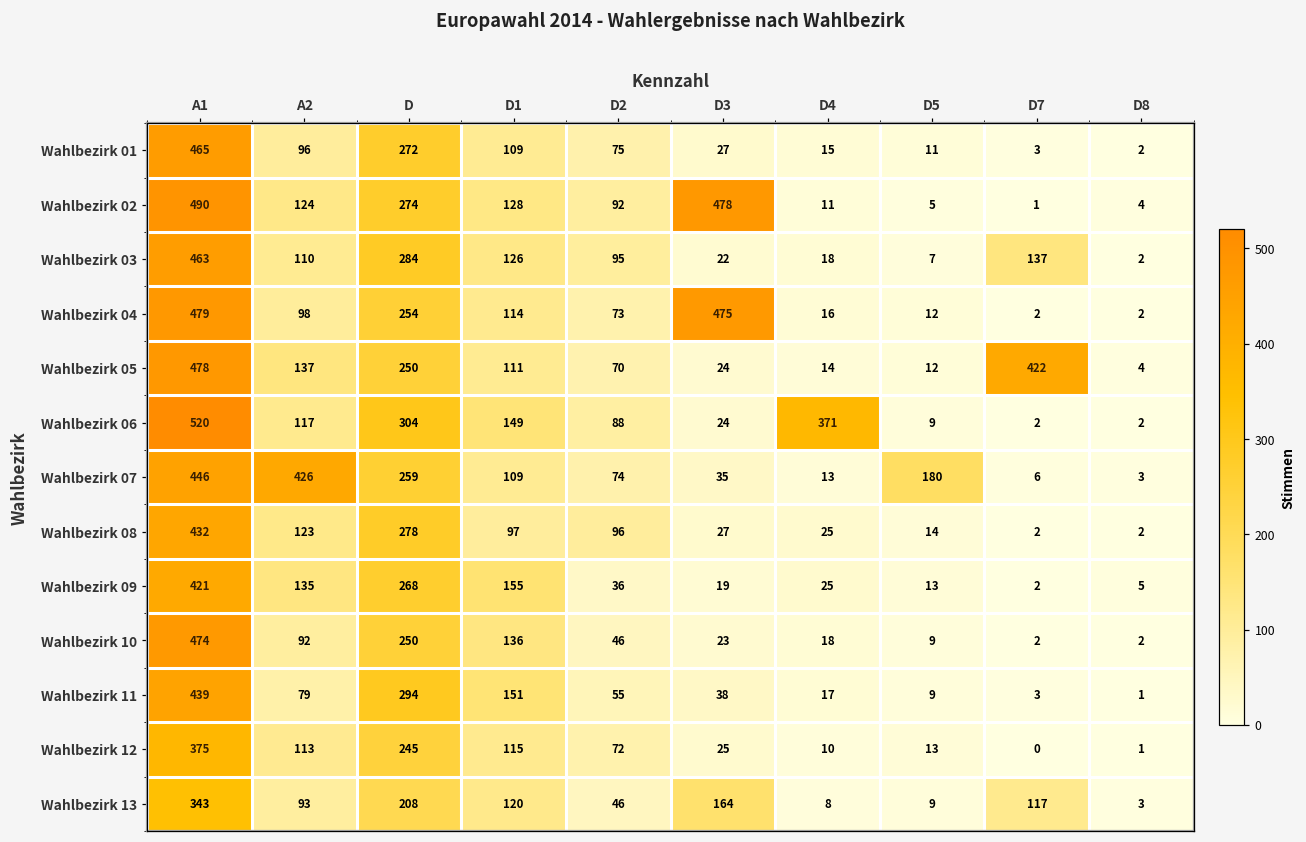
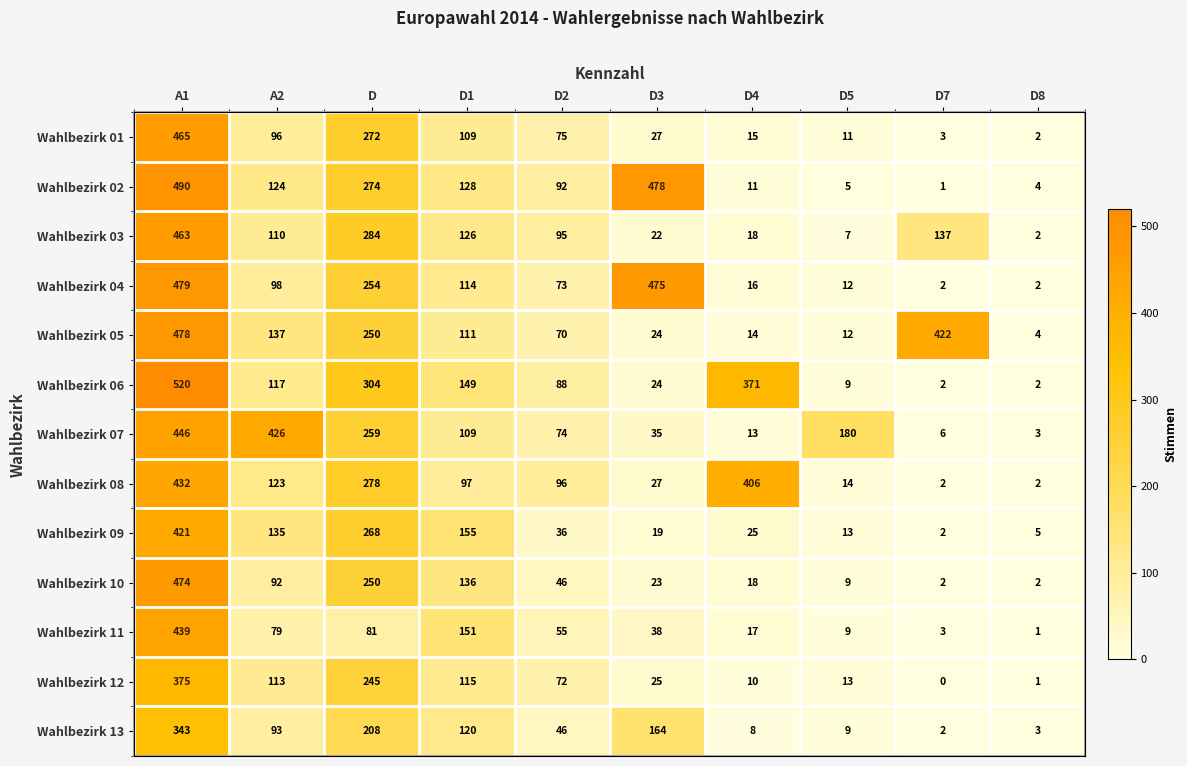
  {
    "Wahlbezirk 01": {
      "A1": 465,
      "A2": 96,
      "D": 272,
      "D1": 109,
      "D2": 75,
      "D3": 27,
      "D4": 15,
      "D5": 11,
      "D7": 3,
      "D8": 2
    },
    "Wahlbezirk 02": {
      "A1": 490,
      "A2": 124,
      "D": 274,
      "D1": 128,
      "D2": 92,
      "D3": 478,
      "D4": 11,
      "D5": 5,
      "D7": 1,
      "D8": 4
    },
    "Wahlbezirk 03": {
      "A1": 463,
      "A2": 110,
      "D": 284,
      "D1": 126,
      "D2": 95,
      "D3": 22,
      "D4": 18,
      "D5": 7,
      "D7": 137,
      "D8": 2
    },
    "Wahlbezirk 04": {
      "A1": 479,
      "A2": 98,
      "D": 254,
      "D1": 114,
      "D2": 73,
      "D3": 475,
      "D4": 16,
      "D5": 12,
      "D7": 2,
      "D8": 2
    },
    "Wahlbezirk 05": {
      "A1": 478,
      "A2": 137,
      "D": 250,
      "D1": 111,
      "D2": 70,
      "D3": 24,
      "D4": 14,
      "D5": 12,
      "D7": 422,
      "D8": 4
    },
    "Wahlbezirk 06": {
      "A1": 520,
      "A2": 117,
      "D": 304,
      "D1": 149,
      "D2": 88,
      "D3": 24,
      "D4": 371,
      "D5": 9,
      "D7": 2,
      "D8": 2
    },
    "Wahlbezirk 07": {
      "A1": 446,
      "A2": 426,
      "D": 259,
      "D1": 109,
      "D2": 74,
      "D3": 35,
      "D4": 13,
      "D5": 180,
      "D7": 6,
      "D8": 3
    },
    "Wahlbezirk 08": {
      "A1": 432,
      "A2": 123,
      "D": 278,
      "D1": 97,
      "D2": 96,
      "D3": 27,
-     "D4": 25,
+     "D4": 406,
      "D5": 14,
      "D7": 2,
      "D8": 2
    },
    "Wahlbezirk 09": {
      "A1": 421,
      "A2": 135,
      "D": 268,
      "D1": 155,
      "D2": 36,
      "D3": 19,
      "D4": 25,
      "D5": 13,
      "D7": 2,
      "D8": 5
    },
    "Wahlbezirk 10": {
      "A1": 474,
      "A2": 92,
      "D": 250,
      "D1": 136,
      "D2": 46,
      "D3": 23,
      "D4": 18,
      "D5": 9,
      "D7": 2,
      "D8": 2
    },
    "Wahlbezirk 11": {
      "A1": 439,
      "A2": 79,
-     "D": 294,
+     "D": 81,
      "D1": 151,
      "D2": 55,
      "D3": 38,
      "D4": 17,
      "D5": 9,
      "D7": 3,
      "D8": 1
    },
    "Wahlbezirk 12": {
      "A1": 375,
      "A2": 113,
      "D": 245,
      "D1": 115,
      "D2": 72,
      "D3": 25,
      "D4": 10,
      "D5": 13,
      "D7": 0,
      "D8": 1
    },
    "Wahlbezirk 13": {
      "A1": 343,
      "A2": 93,
      "D": 208,
      "D1": 120,
      "D2": 46,
      "D3": 164,
      "D4": 8,
      "D5": 9,
-     "D7": 117,
+     "D7": 2,
      "D8": 3
    }
  }
